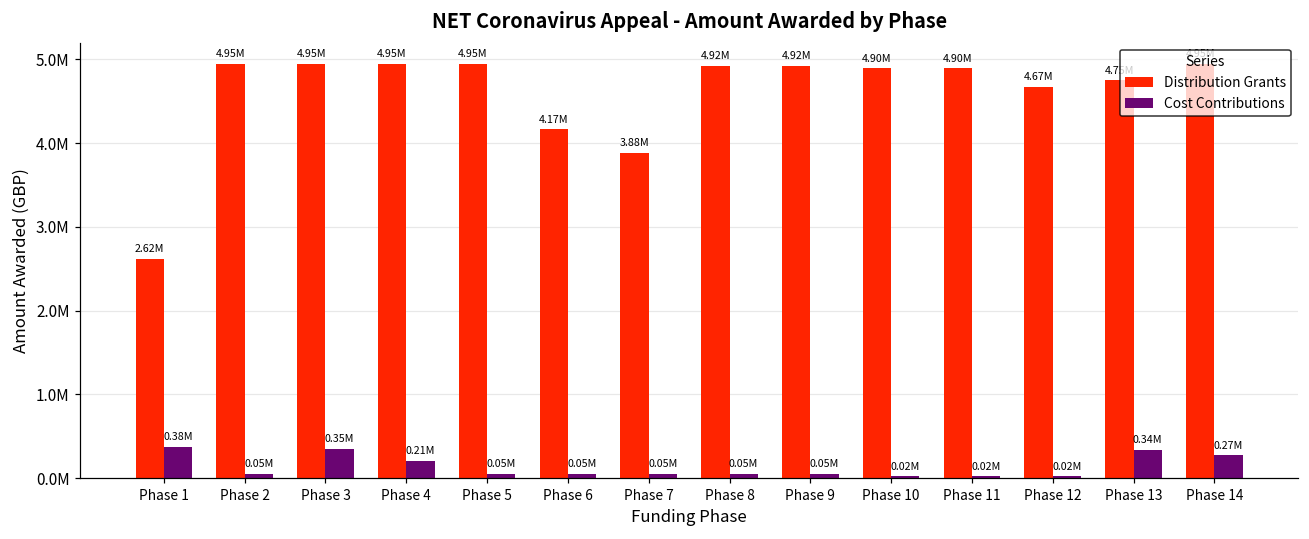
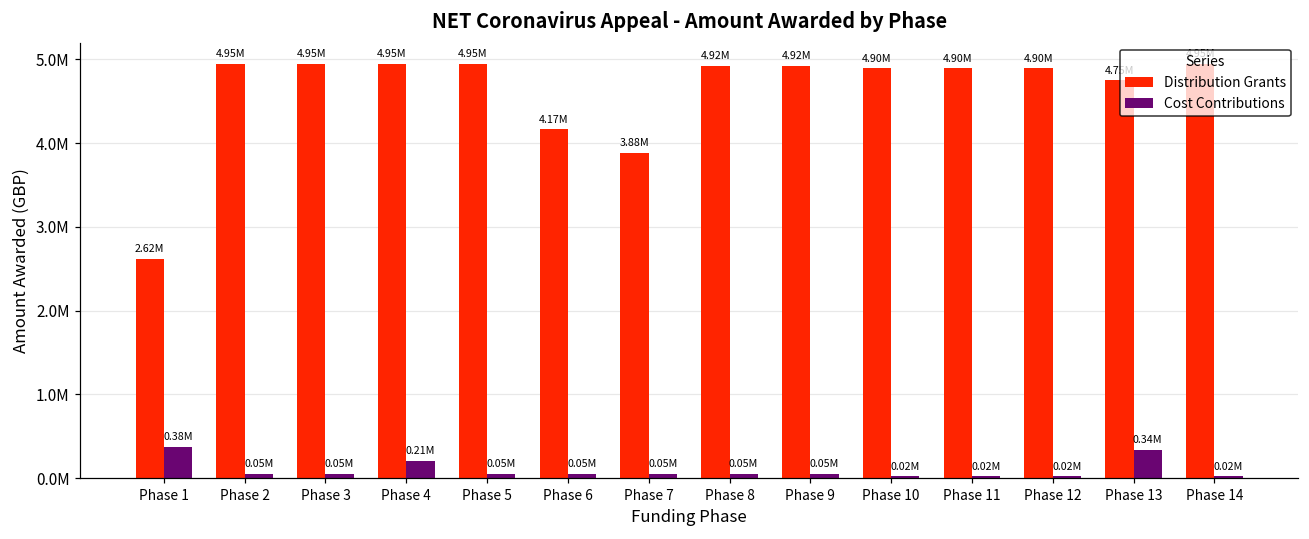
  {
    "Distribution Grants": {
      "Phase 1": "2.62M",
      "Phase 2": "4.95M",
      "Phase 3": "4.95M",
      "Phase 4": "4.95M",
      "Phase 5": "4.95M",
      "Phase 6": "4.17M",
      "Phase 7": "3.88M",
      "Phase 8": "4.92M",
      "Phase 9": "4.92M",
      "Phase 10": "4.90M",
      "Phase 11": "4.90M",
-     "Phase 12": "4.67M"
+     "Phase 12": "4.90M"
    },
    "Cost Contributions": {
      "Phase 1": "0.38M",
      "Phase 2": "0.05M",
-     "Phase 3": "0.35M",
+     "Phase 3": "0.05M",
      "Phase 4": "0.21M",
      "Phase 5": "0.05M",
      "Phase 6": "0.05M",
      "Phase 7": "0.05M",
      "Phase 8": "0.05M",
      "Phase 9": "0.05M",
      "Phase 10": "0.02M",
      "Phase 11": "0.02M",
      "Phase 12": "0.02M",
      "Phase 13": "0.34M",
-     "Phase 14": "0.27M"
+     "Phase 14": "0.02M"
    }
  }
